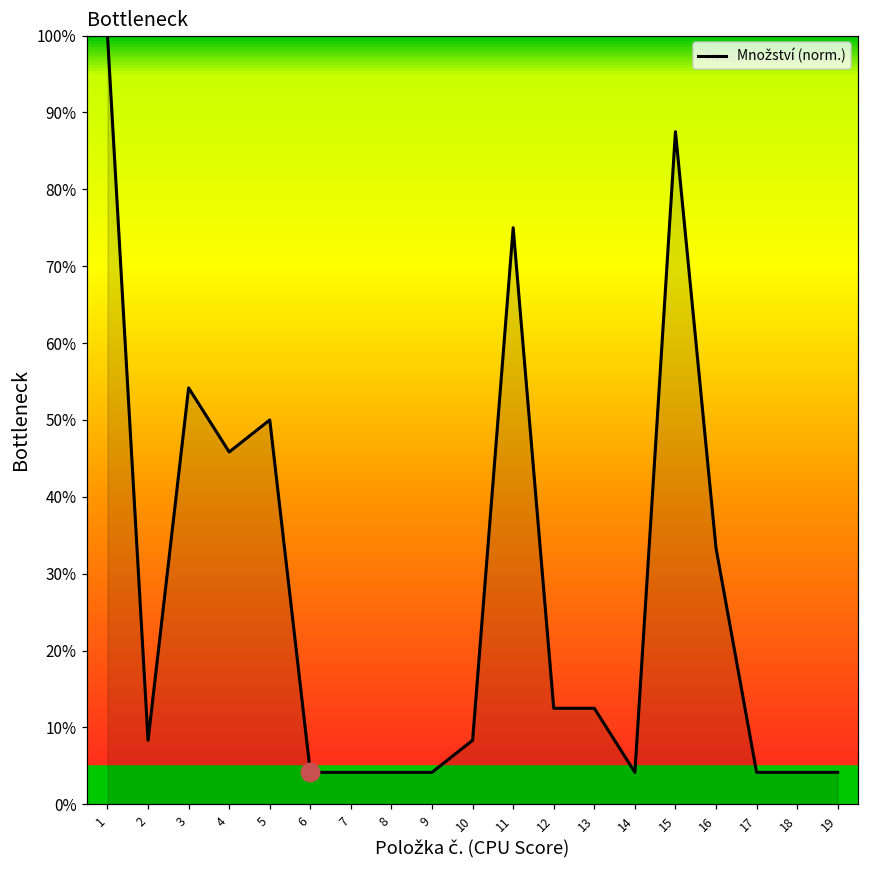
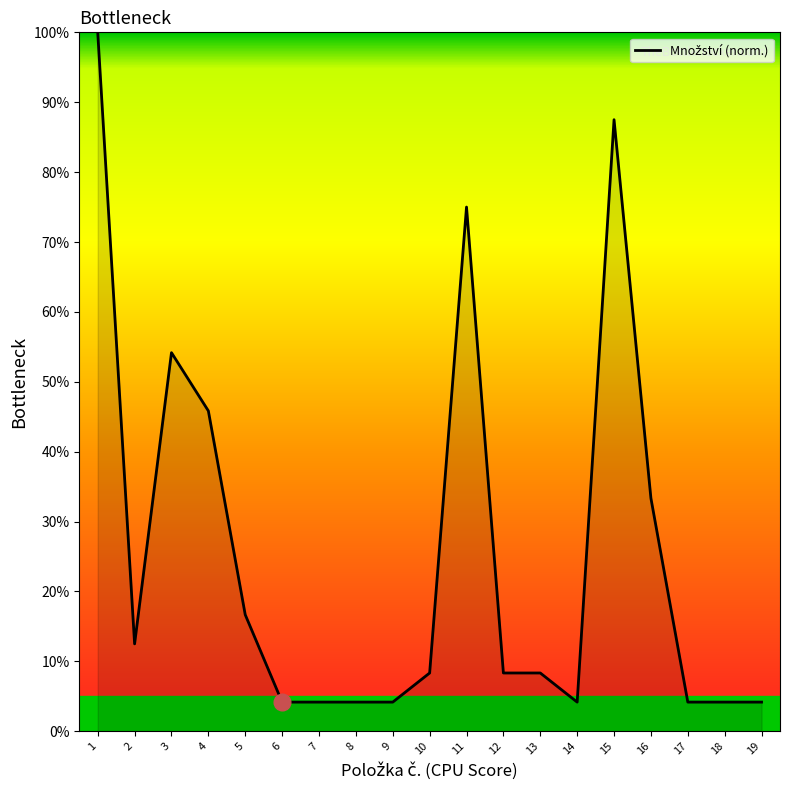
  {
    "Množství (norm.)": {
      "1": "100%",
-     "2": "8%",
+     "2": "13%",
      "3": "54%",
      "4": "46%",
-     "5": "50%",
+     "5": "17%",
      "10": "8%",
      "11": "75%",
-     "12": "13%",
-     "13": "13%",
+     "12": "8%",
+     "13": "8%",
      "15": "88%",
      "16": "33%"
    }
  }
